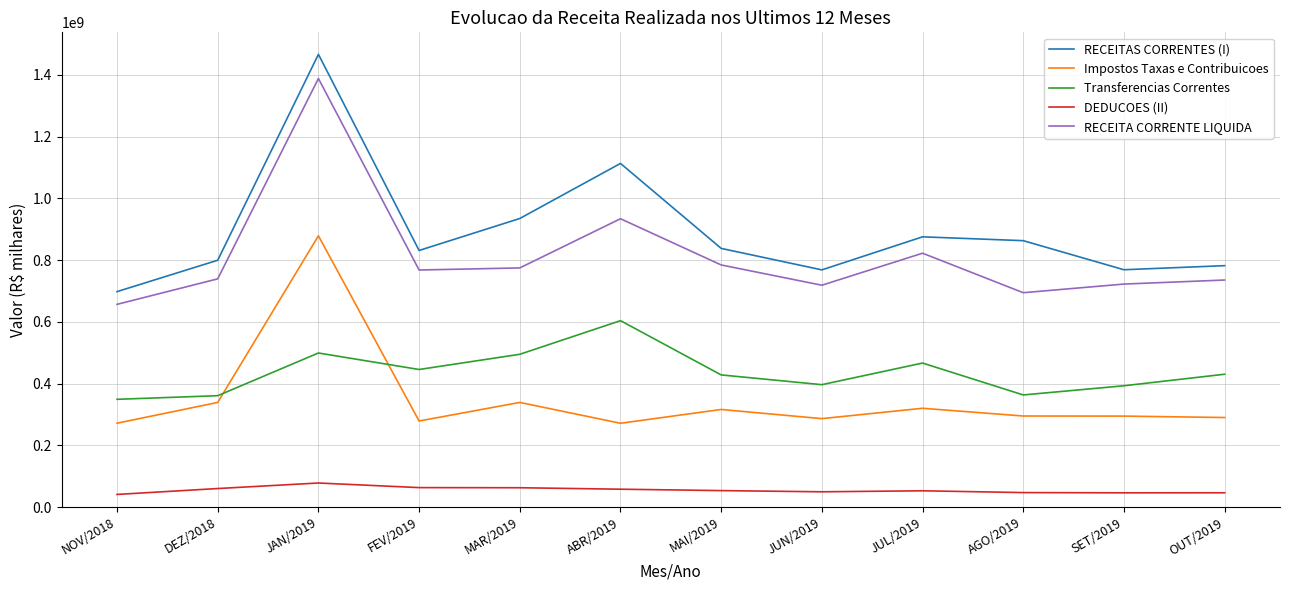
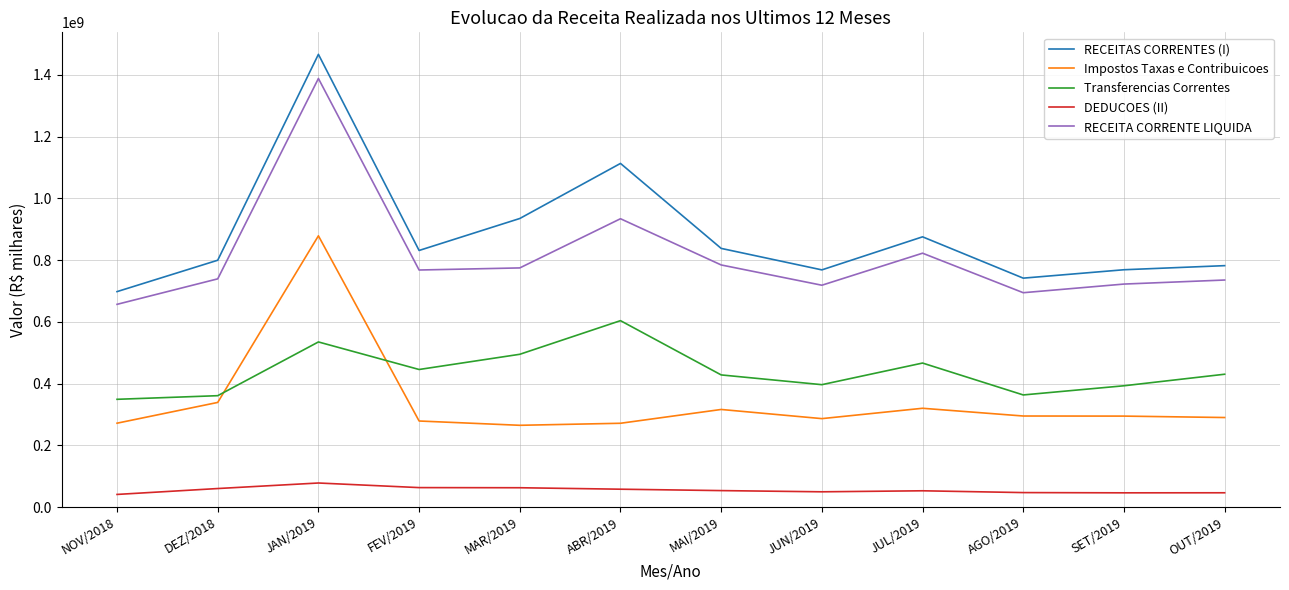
  {
    "RECEITAS CORRENTES (I)": {
      "NOV/2018": 700000000,
      "DEZ/2018": 800000000,
      "JAN/2019": 1470000000,
      "FEV/2019": 830000000,
      "MAR/2019": 930000000,
      "ABR/2019": 1110000000,
      "MAI/2019": 840000000,
      "JUN/2019": 770000000,
      "JUL/2019": 880000000,
-     "AGO/2019": 860000000,
+     "AGO/2019": 740000000,
      "SET/2019": 770000000,
      "OUT/2019": 780000000
    },
    "Impostos Taxas e Contribuicoes": {
      "NOV/2018": 270000000,
      "DEZ/2018": 340000000,
      "JAN/2019": 880000000,
      "FEV/2019": 280000000,
-     "MAR/2019": 340000000,
+     "MAR/2019": 270000000,
      "ABR/2019": 270000000,
      "MAI/2019": 320000000,
      "JUN/2019": 290000000,
      "JUL/2019": 320000000,
      "AGO/2019": 300000000,
      "SET/2019": 290000000,
      "OUT/2019": 290000000
    },
    "Transferencias Correntes": {
      "NOV/2018": 350000000,
      "DEZ/2018": 360000000,
-     "JAN/2019": 500000000,
+     "JAN/2019": 530000000,
      "FEV/2019": 450000000,
      "MAR/2019": 500000000,
      "ABR/2019": 600000000,
      "MAI/2019": 430000000,
      "JUN/2019": 400000000,
      "JUL/2019": 470000000,
      "AGO/2019": 360000000,
      "SET/2019": 390000000,
      "OUT/2019": 430000000
    },
    "DEDUCOES (II)": {
      "NOV/2018": 40000000,
      "DEZ/2018": 60000000,
      "JAN/2019": 80000000,
      "FEV/2019": 60000000,
      "MAR/2019": 60000000,
      "ABR/2019": 60000000,
      "MAI/2019": 50000000,
      "JUN/2019": 50000000,
      "JUL/2019": 50000000,
      "AGO/2019": 50000000,
      "SET/2019": 50000000,
      "OUT/2019": 50000000
    },
    "RECEITA CORRENTE LIQUIDA": {
      "NOV/2018": 660000000,
      "DEZ/2018": 740000000,
      "JAN/2019": 1390000000,
      "FEV/2019": 770000000,
      "MAR/2019": 770000000,
      "ABR/2019": 930000000,
      "MAI/2019": 780000000,
      "JUN/2019": 720000000,
      "JUL/2019": 820000000,
      "AGO/2019": 690000000,
      "SET/2019": 720000000,
      "OUT/2019": 740000000
    }
  }
